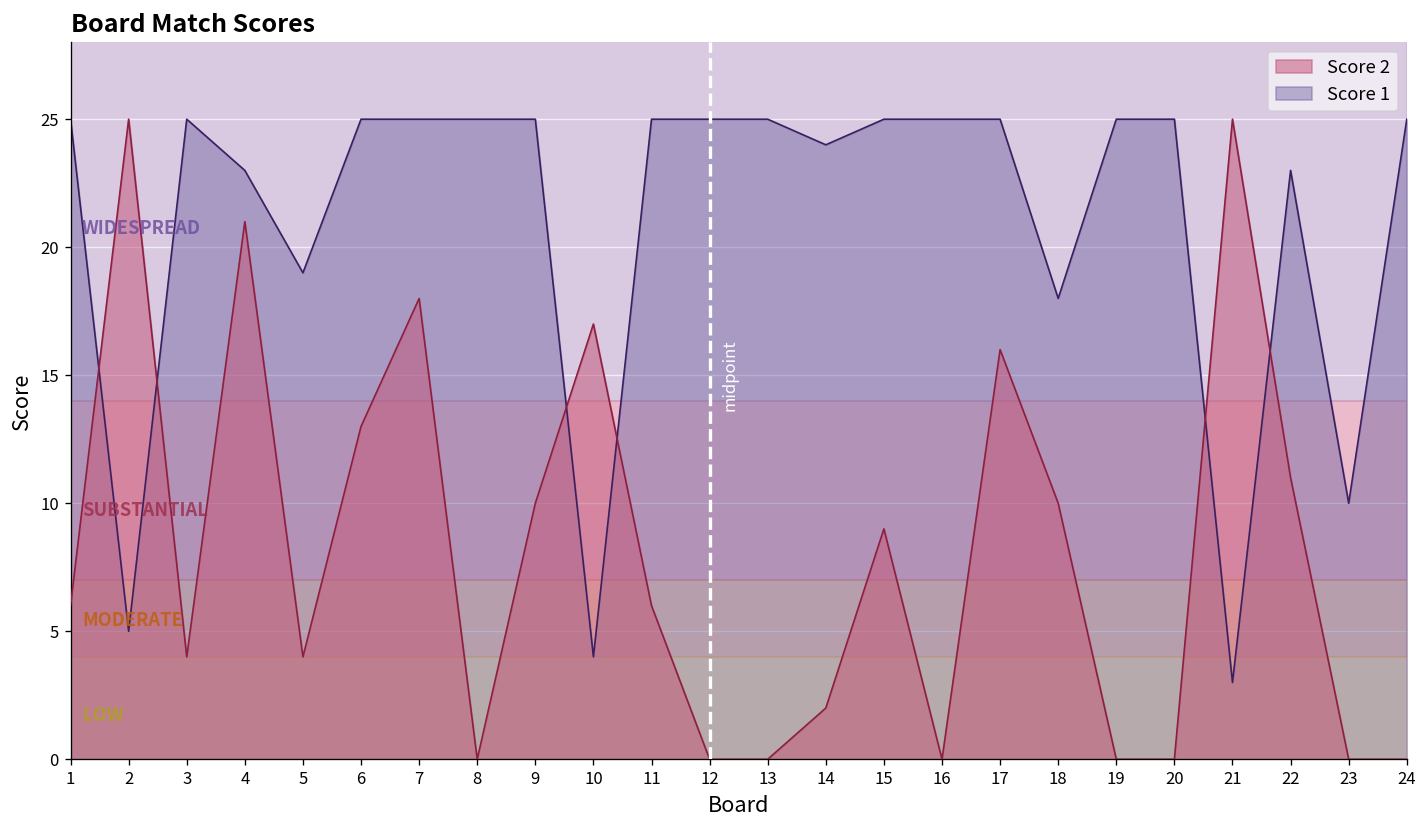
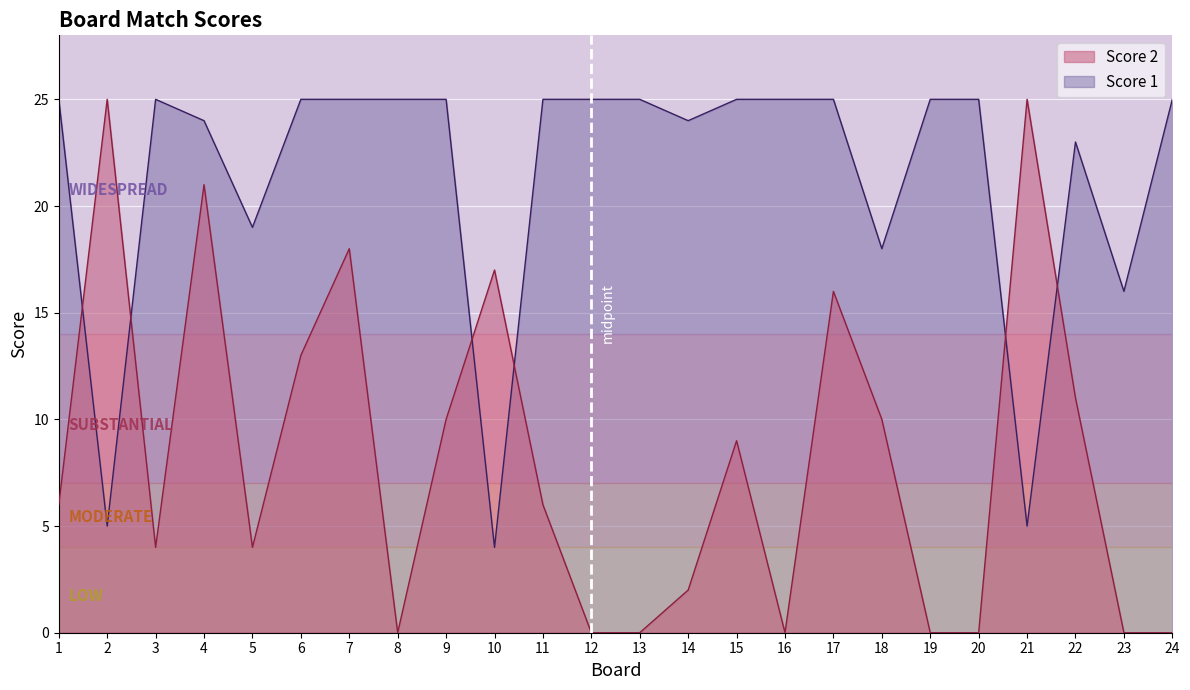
  {
    "Score 2": {
      "1": 6,
      "2": 25,
      "3": 4,
      "4": 21,
      "5": 4,
      "6": 13,
      "7": 18,
      "8": 0,
      "9": 10,
      "10": 17,
      "11": 6,
      "12": 0,
      "13": 0,
      "14": 2,
      "15": 9,
      "16": 0,
      "17": 16,
      "18": 10,
      "19": 0,
      "20": 0,
      "21": 25,
      "22": 11,
      "23": 0,
      "24": 0
    },
    "Score 1": {
      "1": 25,
      "2": 5,
      "3": 25,
-     "4": 23,
+     "4": 24,
      "5": 19,
      "6": 25,
      "7": 25,
      "8": 25,
      "9": 25,
      "10": 4,
      "11": 25,
      "12": 25,
      "13": 25,
      "14": 24,
      "15": 25,
      "16": 25,
      "17": 25,
      "18": 18,
      "19": 25,
      "20": 25,
-     "21": 3,
+     "21": 5,
      "22": 23,
-     "23": 10,
+     "23": 16,
      "24": 25
    }
  }
